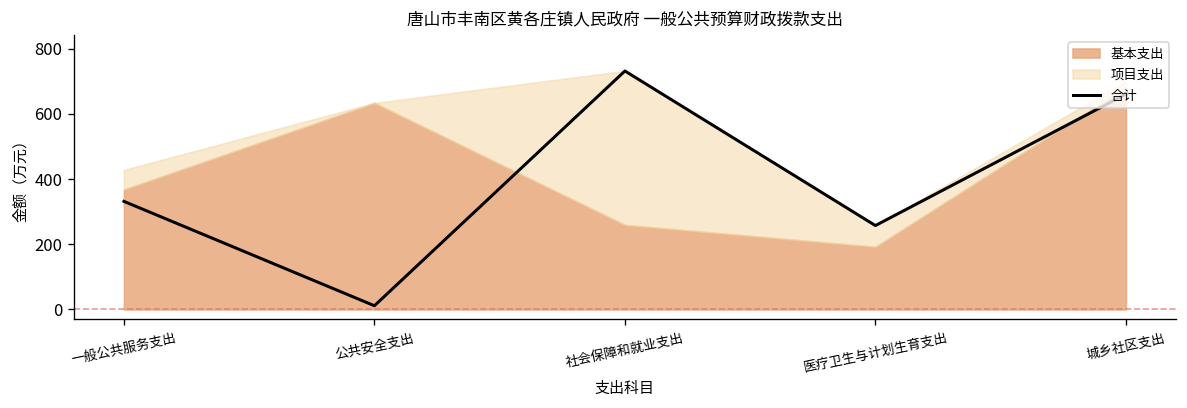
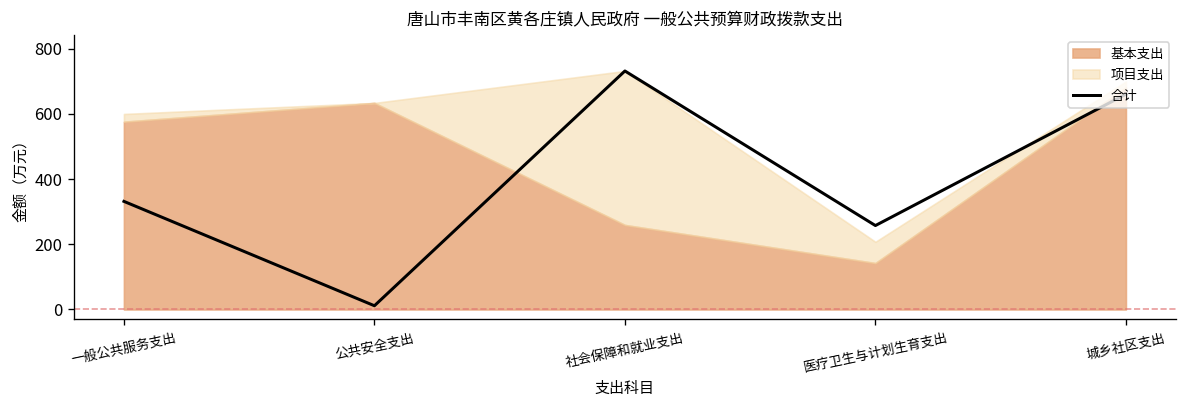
  {
    "基本支出": {
-     "一般公共服务支出": 370,
+     "一般公共服务支出": 580,
      "社会保障和就业支出": 260,
-     "医疗卫生与计划生育支出": 190
+     "医疗卫生与计划生育支出": 140
    },
    "合计": {
      "一般公共服务支出": 330,
      "公共安全支出": 10
    },
    "项目支出": {
-     "一般公共服务支出": 60
+     "一般公共服务支出": 20
    }
  }
